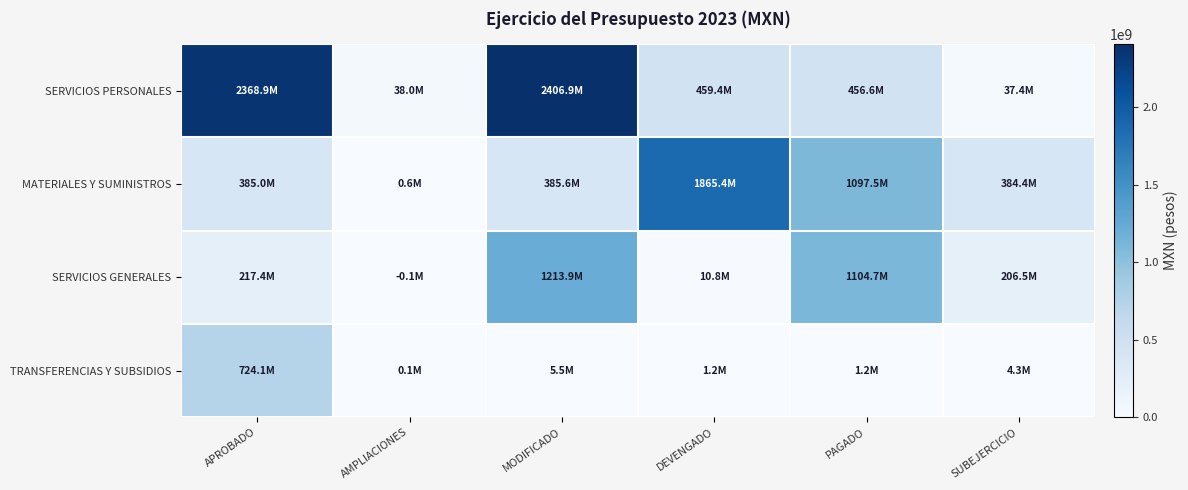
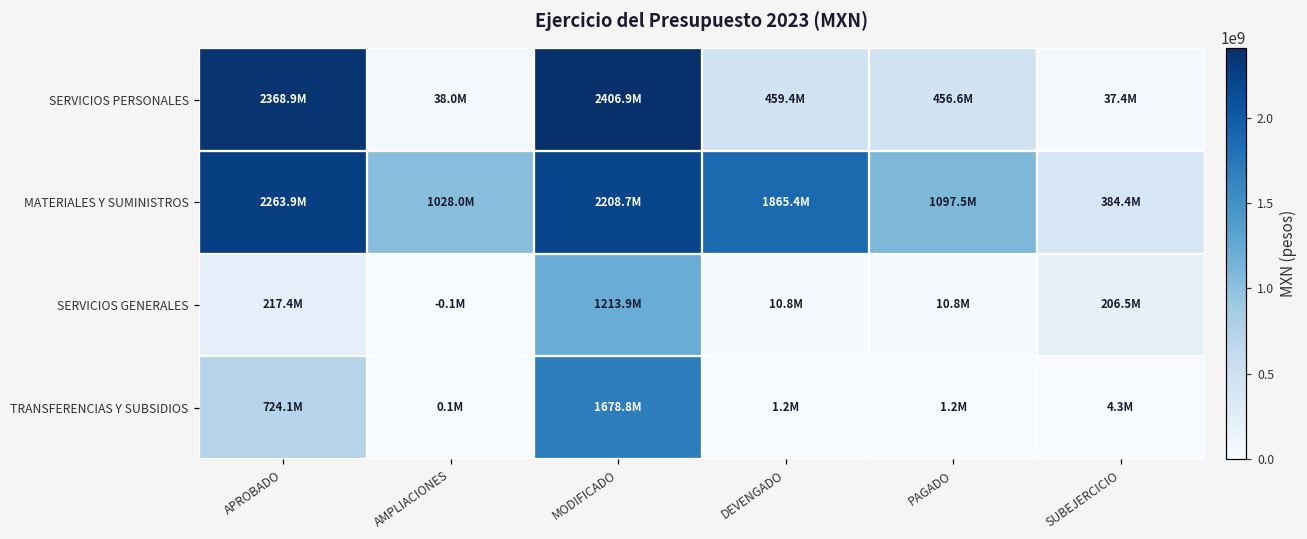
  {
    "SERVICIOS PERSONALES": {
      "APROBADO": "2368.9M",
      "AMPLIACIONES": "38.0M",
      "MODIFICADO": "2406.9M",
      "DEVENGADO": "459.4M",
      "PAGADO": "456.6M",
      "SUBEJERCICIO": "37.4M"
    },
    "MATERIALES Y SUMINISTROS": {
-     "APROBADO": "385.0M",
-     "AMPLIACIONES": "0.6M",
-     "MODIFICADO": "385.6M",
+     "APROBADO": "2263.9M",
+     "AMPLIACIONES": "1028.0M",
+     "MODIFICADO": "2208.7M",
      "DEVENGADO": "1865.4M",
      "PAGADO": "1097.5M",
      "SUBEJERCICIO": "384.4M"
    },
    "SERVICIOS GENERALES": {
      "APROBADO": "217.4M",
      "AMPLIACIONES": "-0.1M",
      "MODIFICADO": "1213.9M",
      "DEVENGADO": "10.8M",
-     "PAGADO": "1104.7M",
+     "PAGADO": "10.8M",
      "SUBEJERCICIO": "206.5M"
    },
    "TRANSFERENCIAS Y SUBSIDIOS": {
      "APROBADO": "724.1M",
      "AMPLIACIONES": "0.1M",
-     "MODIFICADO": "5.5M",
+     "MODIFICADO": "1678.8M",
      "DEVENGADO": "1.2M",
      "PAGADO": "1.2M",
      "SUBEJERCICIO": "4.3M"
    }
  }
